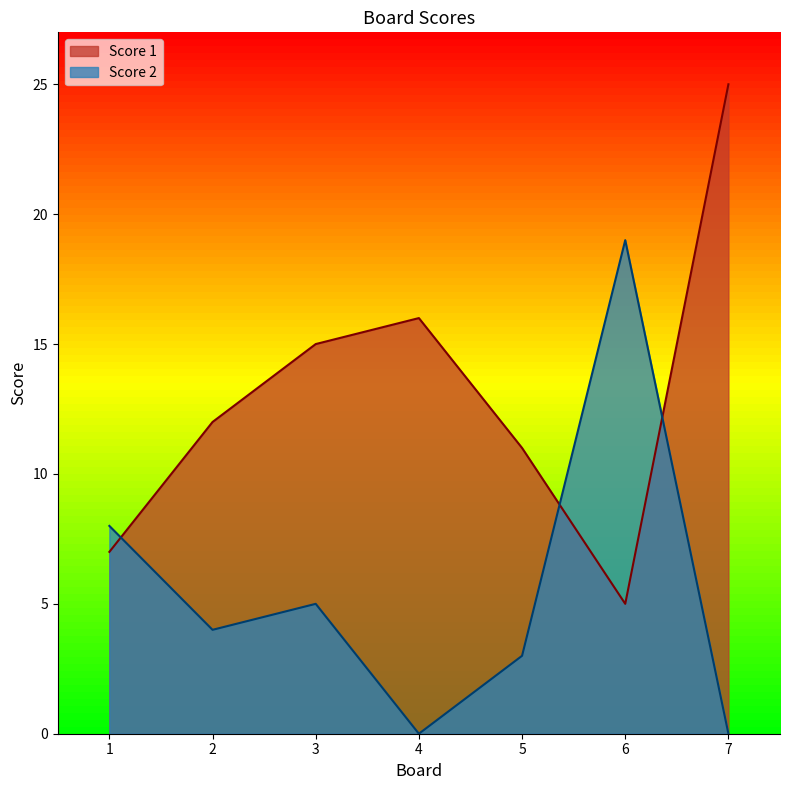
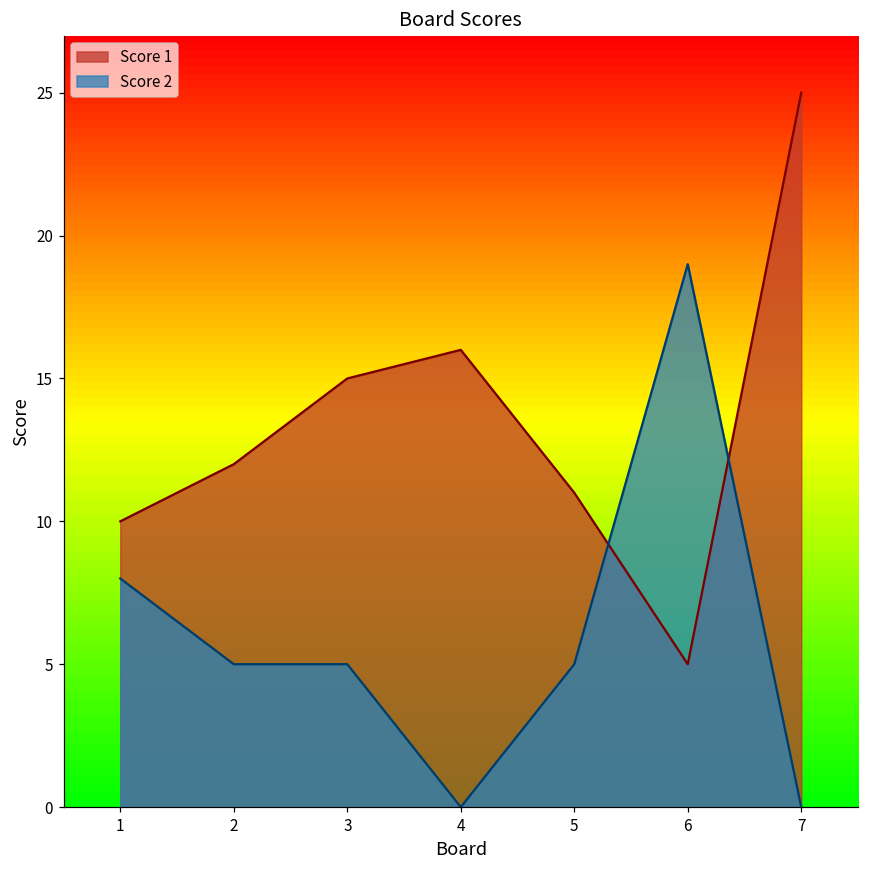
  {
    "Score 1": {
-     "1": 7,
+     "1": 10,
      "2": 12,
      "3": 15,
      "4": 16,
      "5": 11,
      "6": 5,
      "7": 25
    },
    "Score 2": {
      "1": 8,
-     "2": 4,
+     "2": 5,
      "3": 5,
      "4": 0,
-     "5": 3,
+     "5": 5,
      "6": 19,
      "7": 0
    }
  }
